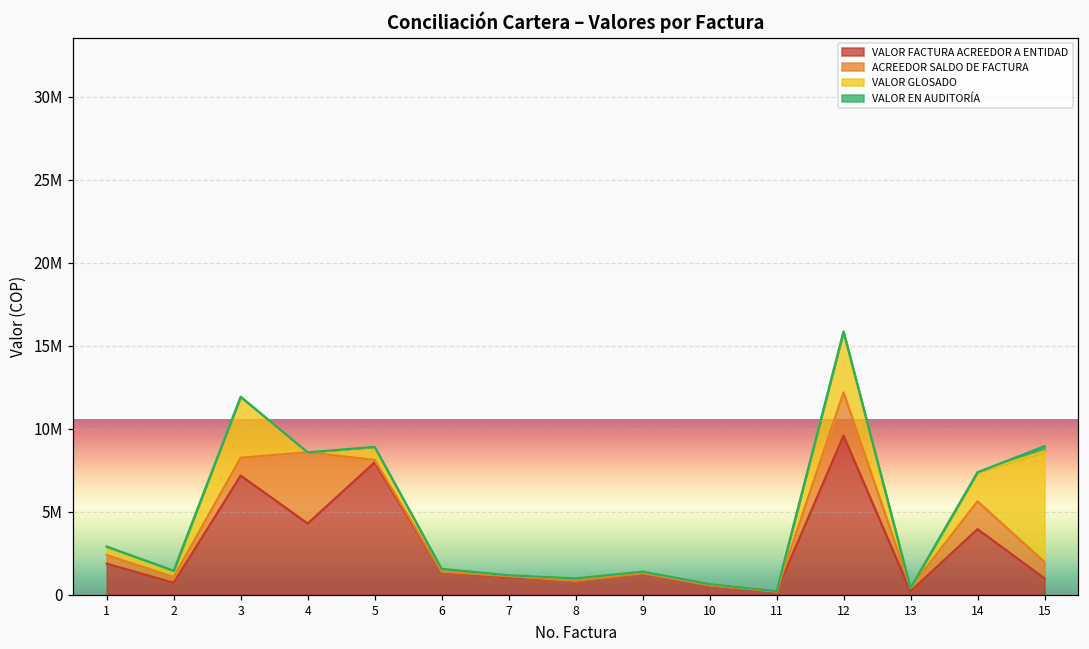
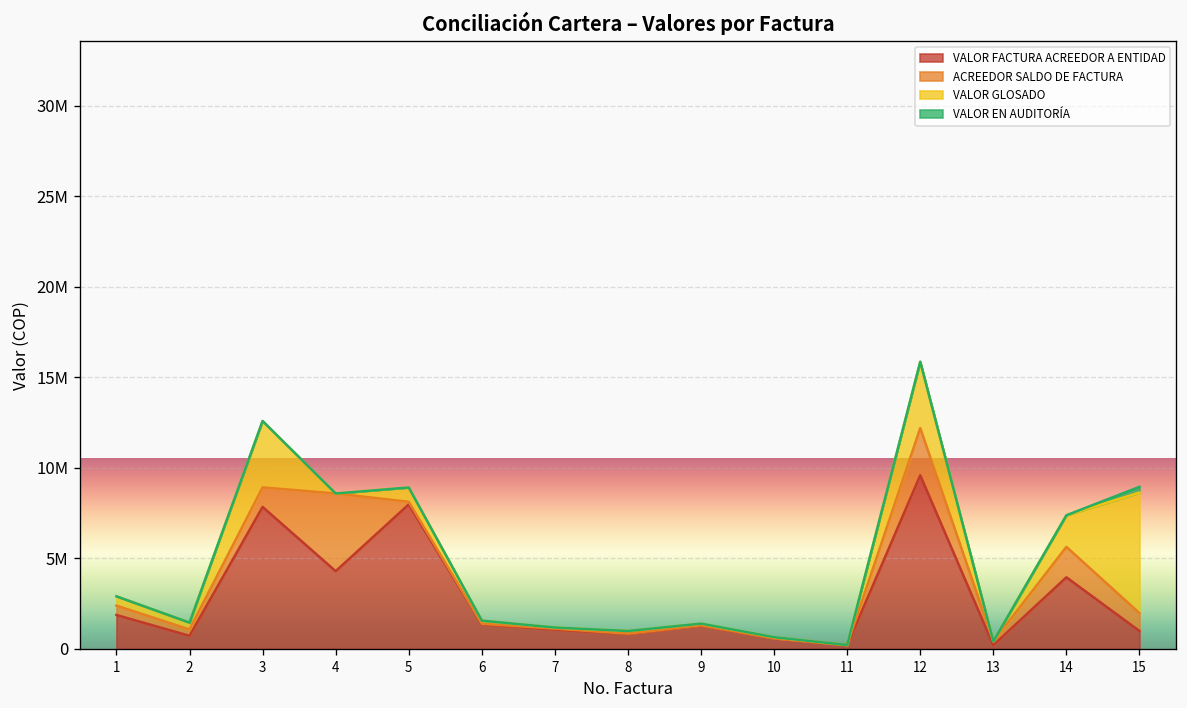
  {
    "VALOR FACTURA ACREEDOR A ENTIDAD": {
      "1": 1900000,
      "2": 700000,
-     "3": 7200000,
+     "3": 7800000,
      "4": 4300000,
      "12": 9600000,
      "13": 200000,
      "14": 4000000,
      "15": 1000000
    },
    "ACREEDOR SALDO DE FACTURA": {
      "1": 500000,
      "2": 400000,
      "3": 1100000,
      "12": 2600000,
      "14": 1700000,
      "15": 1000000
    },
    "VALOR GLOSADO": {
      "15": 6700000
    },
    "VALOR EN AUDITORÍA": {
      "15": 300000
    }
  }
